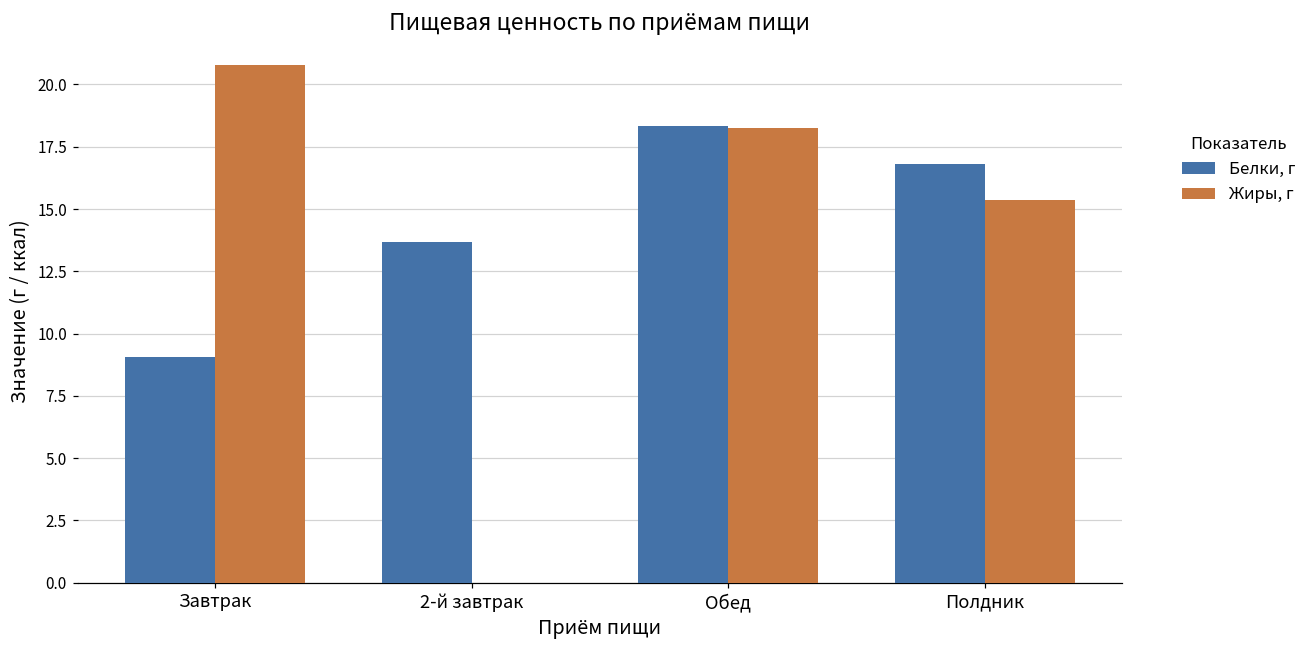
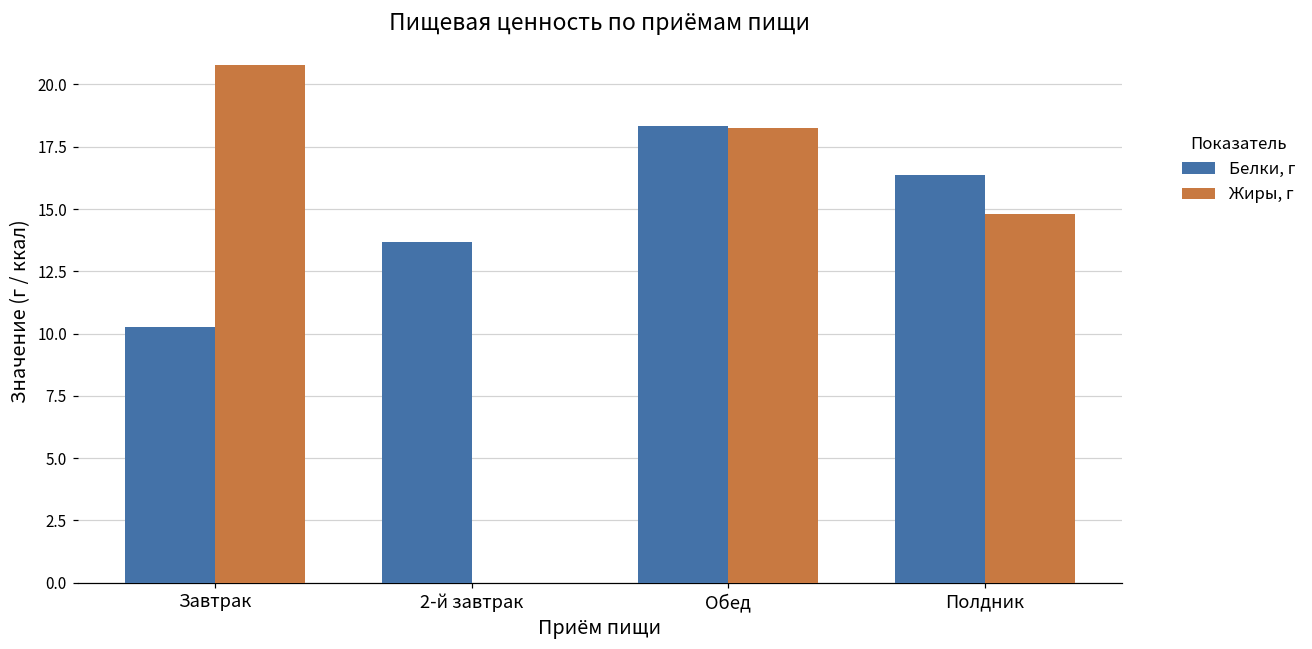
  {
    "Белки, г": {
-     "Завтрак": 9.1,
+     "Завтрак": 10.3,
      "2-й завтрак": 13.7,
      "Обед": 18.3,
-     "Полдник": 16.8
+     "Полдник": 16.4
    },
    "Жиры, г": {
      "Завтрак": 20.8,
      "2-й завтрак": 0.0,
      "Обед": 18.3,
-     "Полдник": 15.4
+     "Полдник": 14.8
    }
  }
